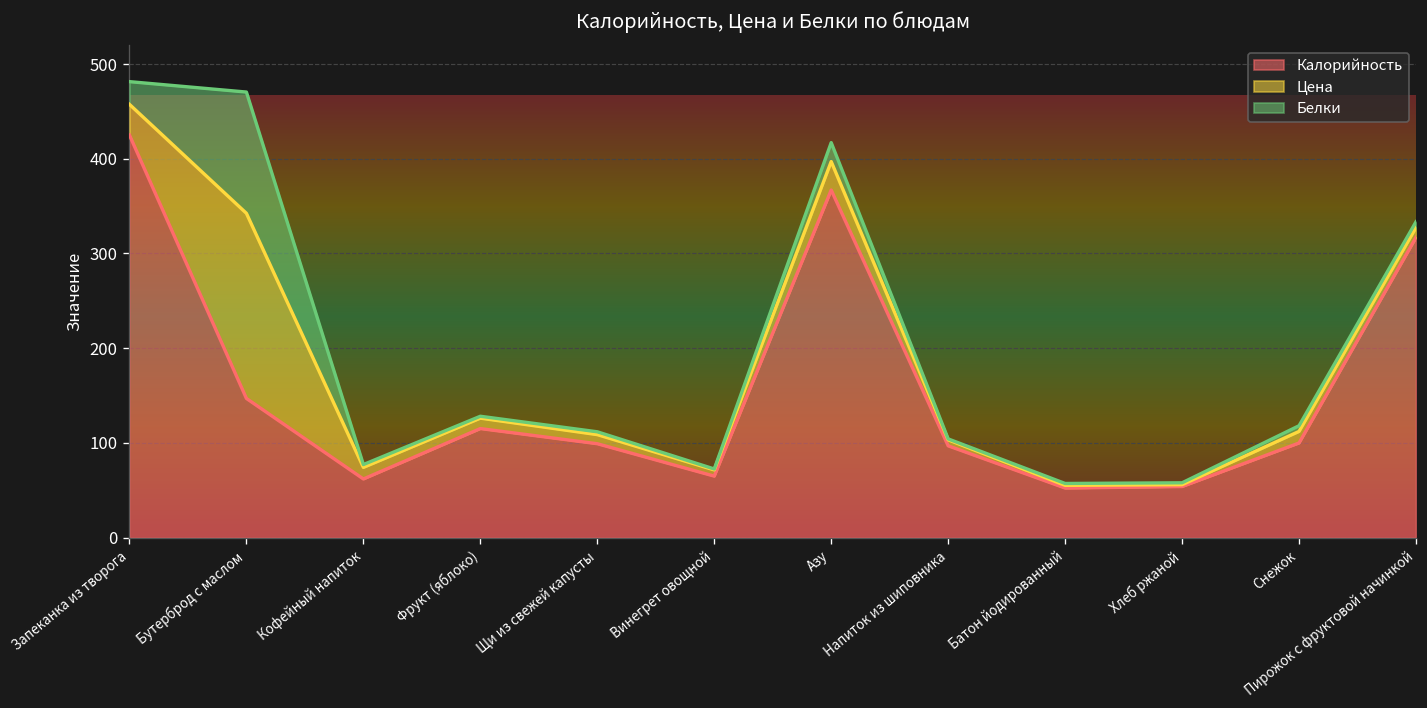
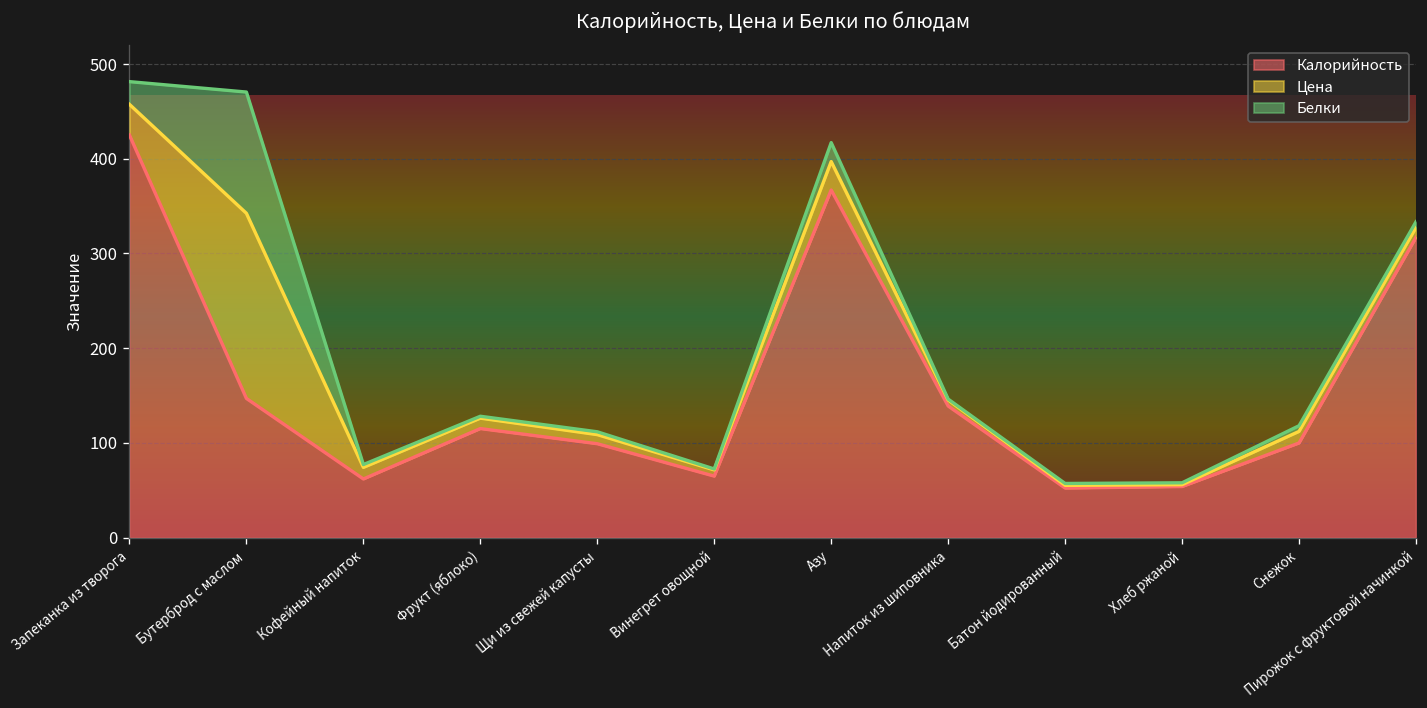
  {
    "Калорийность": {
      "Запеканка из творога": 430,
      "Бутерброд с маслом": 150,
      "Кофейный напиток": 60,
      "Фрукт (яблоко)": 120,
      "Щи из свежей капусты": 100,
      "Винегрет овощной": 70,
      "Азу": 370,
-     "Напиток из шиповника": 100,
+     "Напиток из шиповника": 140,
      "Снежок": 100,
      "Пирожок с фруктовой начинкой": 320
    },
    "Цена": {
      "Запеканка из творога": 30,
      "Бутерброд с маслом": 200,
      "Азу": 30,
      "Снежок": 10,
      "Пирожок с фруктовой начинкой": 10
    },
    "Белки": {
      "Запеканка из творога": 20,
      "Бутерброд с маслом": 130,
      "Азу": 20,
      "Снежок": 10,
      "Пирожок с фруктовой начинкой": 10
    }
  }
